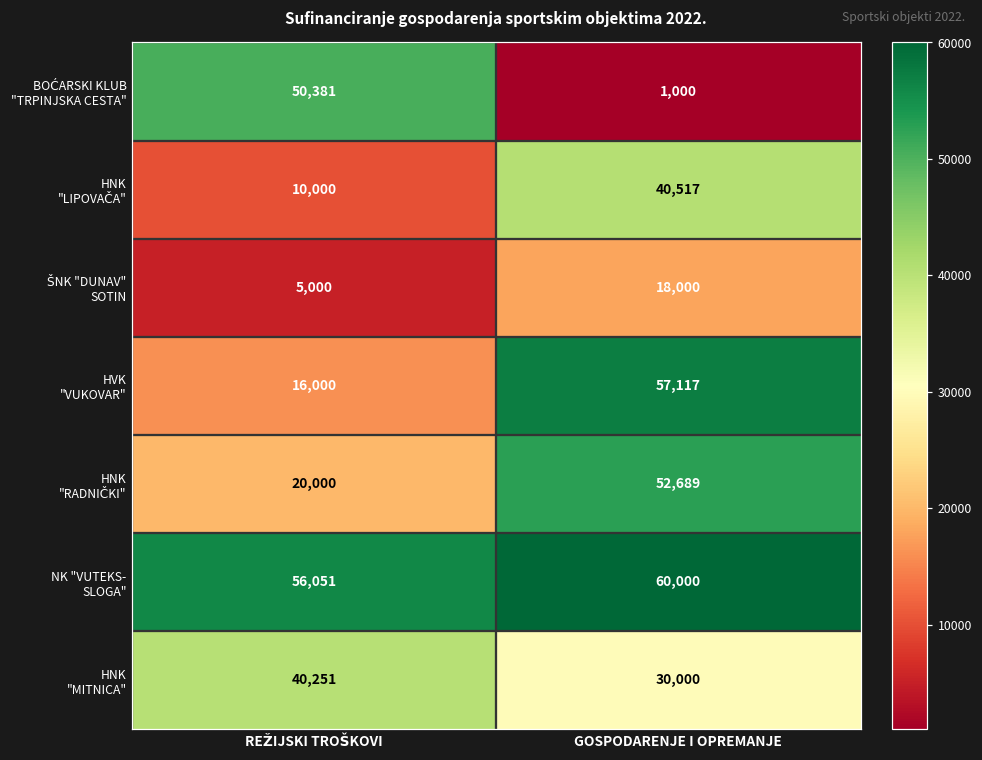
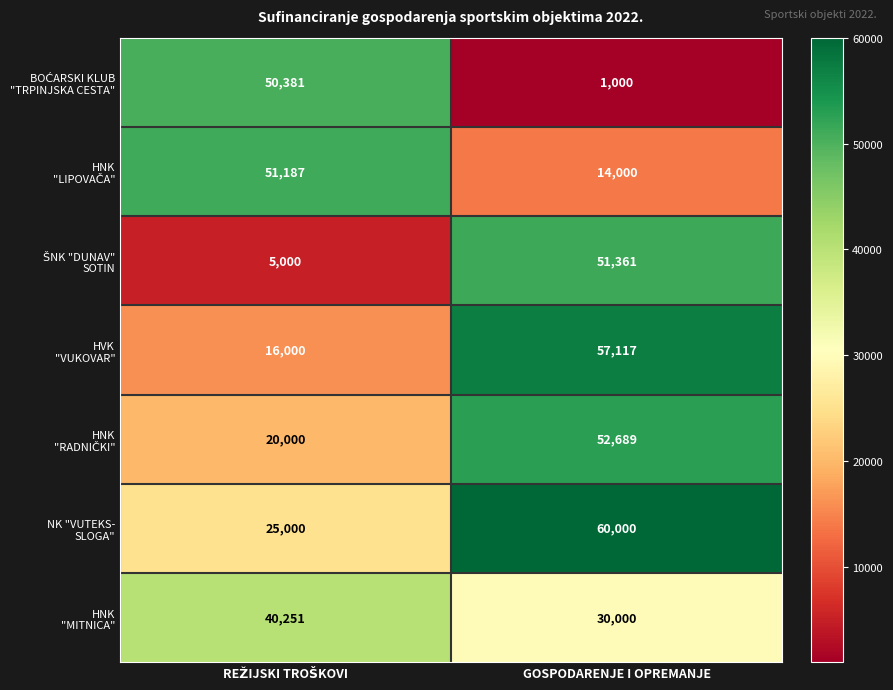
  {
    "BOĆARSKI KLUB \"TRPINJSKA CESTA\"": {
      "REŽIJSKI TROŠKOVI": "50,381",
      "GOSPODARENJE I OPREMANJE": "1,000"
    },
    "HNK \"LIPOVAČA\"": {
-     "REŽIJSKI TROŠKOVI": "10,000",
-     "GOSPODARENJE I OPREMANJE": "40,517"
+     "REŽIJSKI TROŠKOVI": "51,187",
+     "GOSPODARENJE I OPREMANJE": "14,000"
    },
    "ŠNK \"DUNAV\" SOTIN": {
      "REŽIJSKI TROŠKOVI": "5,000",
-     "GOSPODARENJE I OPREMANJE": "18,000"
+     "GOSPODARENJE I OPREMANJE": "51,361"
    },
    "HVK \"VUKOVAR\"": {
      "REŽIJSKI TROŠKOVI": "16,000",
      "GOSPODARENJE I OPREMANJE": "57,117"
    },
    "HNK \"RADNIČKI\"": {
      "REŽIJSKI TROŠKOVI": "20,000",
      "GOSPODARENJE I OPREMANJE": "52,689"
    },
    "NK \"VUTEKS- SLOGA\"": {
-     "REŽIJSKI TROŠKOVI": "56,051",
+     "REŽIJSKI TROŠKOVI": "25,000",
      "GOSPODARENJE I OPREMANJE": "60,000"
    },
    "HNK \"MITNICA\"": {
      "REŽIJSKI TROŠKOVI": "40,251",
      "GOSPODARENJE I OPREMANJE": "30,000"
    }
  }
